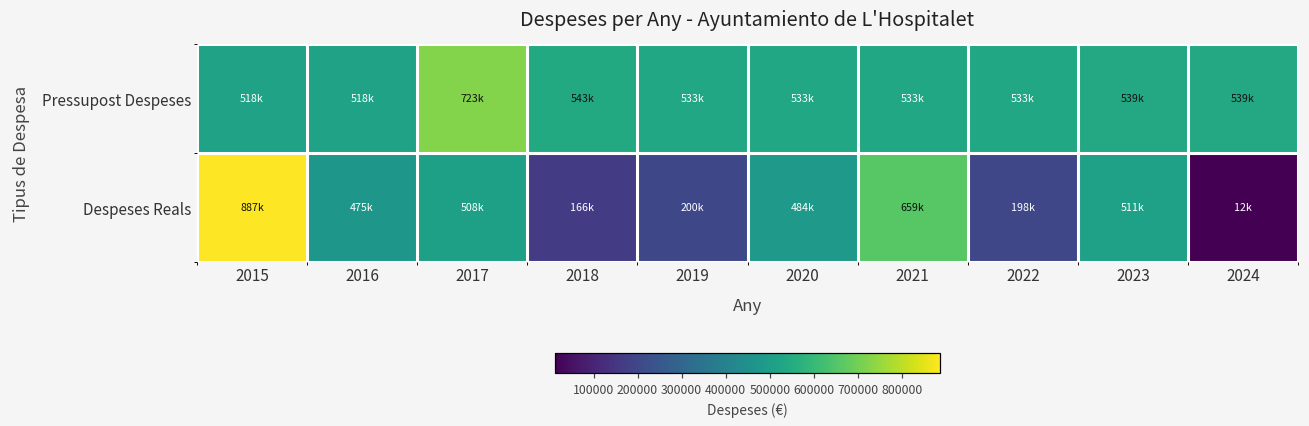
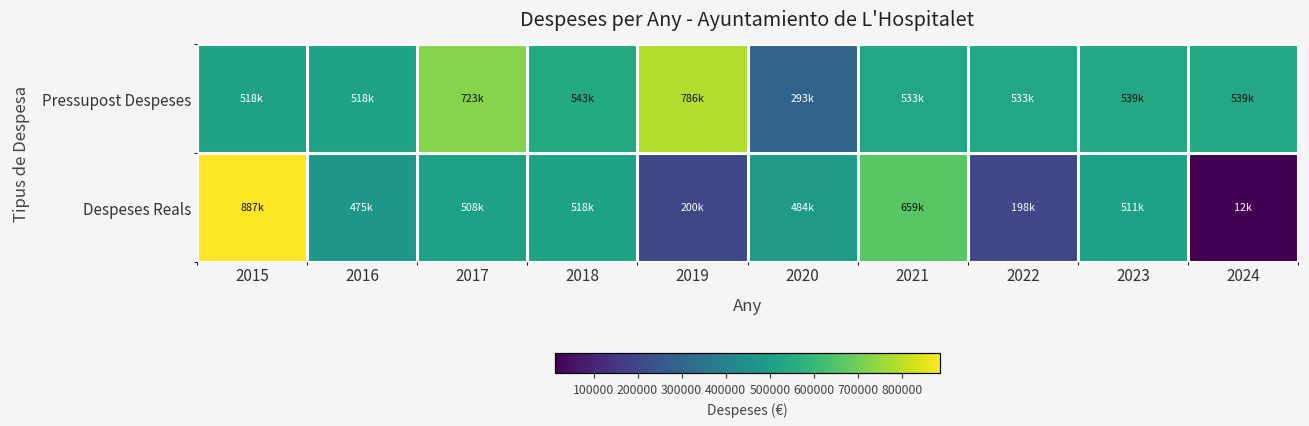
  {
    "Pressupost Despeses": {
      "2015": "518k",
      "2016": "518k",
      "2017": "723k",
      "2018": "543k",
-     "2019": "533k",
-     "2020": "533k",
+     "2019": "786k",
+     "2020": "293k",
      "2021": "533k",
      "2022": "533k",
      "2023": "539k",
      "2024": "539k"
    },
    "Despeses Reals": {
      "2015": "887k",
      "2016": "475k",
      "2017": "508k",
-     "2018": "166k",
+     "2018": "518k",
      "2019": "200k",
      "2020": "484k",
      "2021": "659k",
      "2022": "198k",
      "2023": "511k",
      "2024": "12k"
    }
  }
